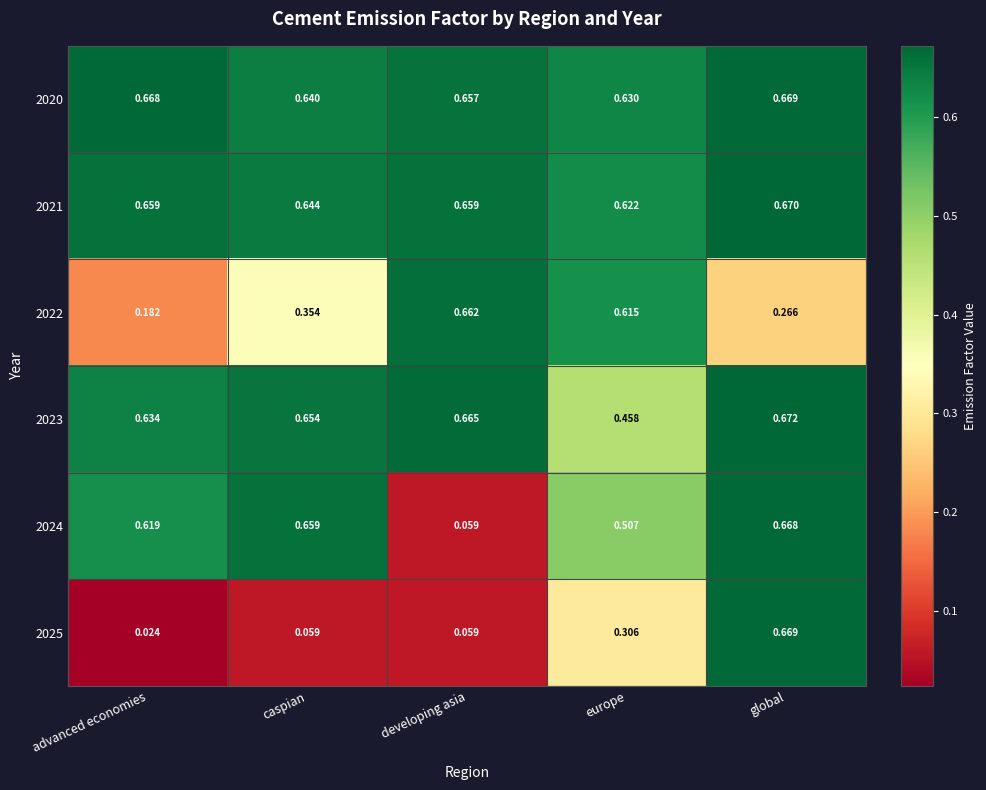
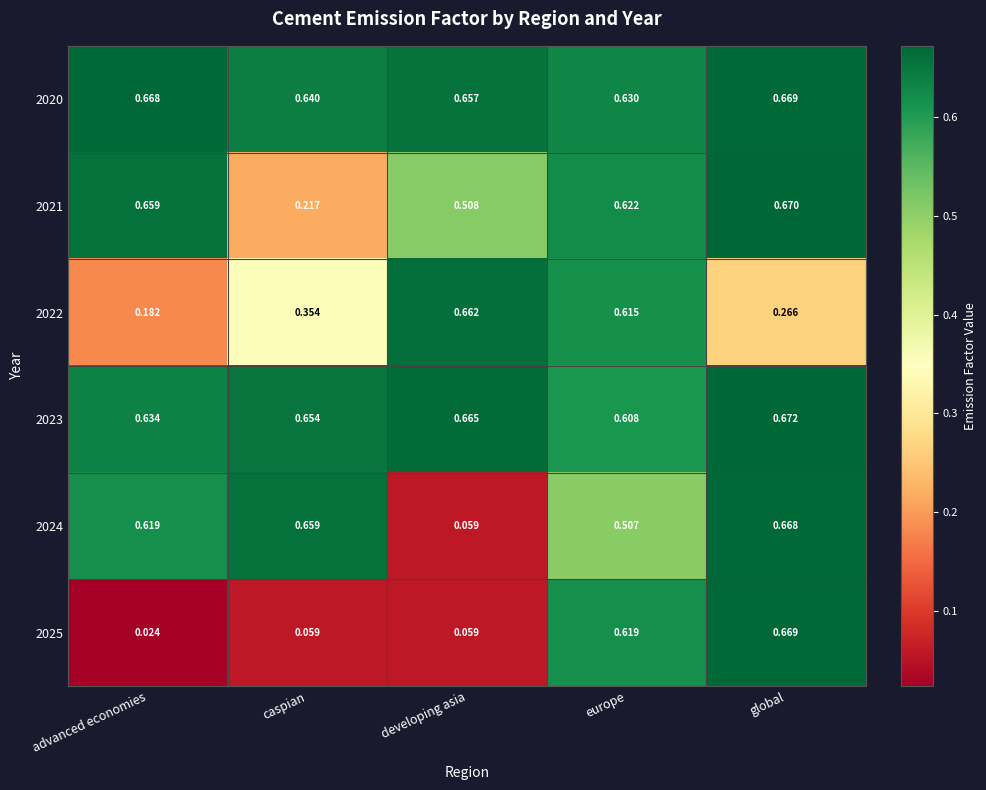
  {
    "2020": {
      "advanced economies": 0.668,
      "caspian": 0.640,
      "developing asia": 0.657,
      "europe": 0.630,
      "global": 0.669
    },
    "2021": {
      "advanced economies": 0.659,
-     "caspian": 0.644,
-     "developing asia": 0.659,
+     "caspian": 0.217,
+     "developing asia": 0.508,
      "europe": 0.622,
      "global": 0.670
    },
    "2022": {
      "advanced economies": 0.182,
      "caspian": 0.354,
      "developing asia": 0.662,
      "europe": 0.615,
      "global": 0.266
    },
    "2023": {
      "advanced economies": 0.634,
      "caspian": 0.654,
      "developing asia": 0.665,
-     "europe": 0.458,
+     "europe": 0.608,
      "global": 0.672
    },
    "2024": {
      "advanced economies": 0.619,
      "caspian": 0.659,
      "developing asia": 0.059,
      "europe": 0.507,
      "global": 0.668
    },
    "2025": {
      "advanced economies": 0.024,
      "caspian": 0.059,
      "developing asia": 0.059,
-     "europe": 0.306,
+     "europe": 0.619,
      "global": 0.669
    }
  }
